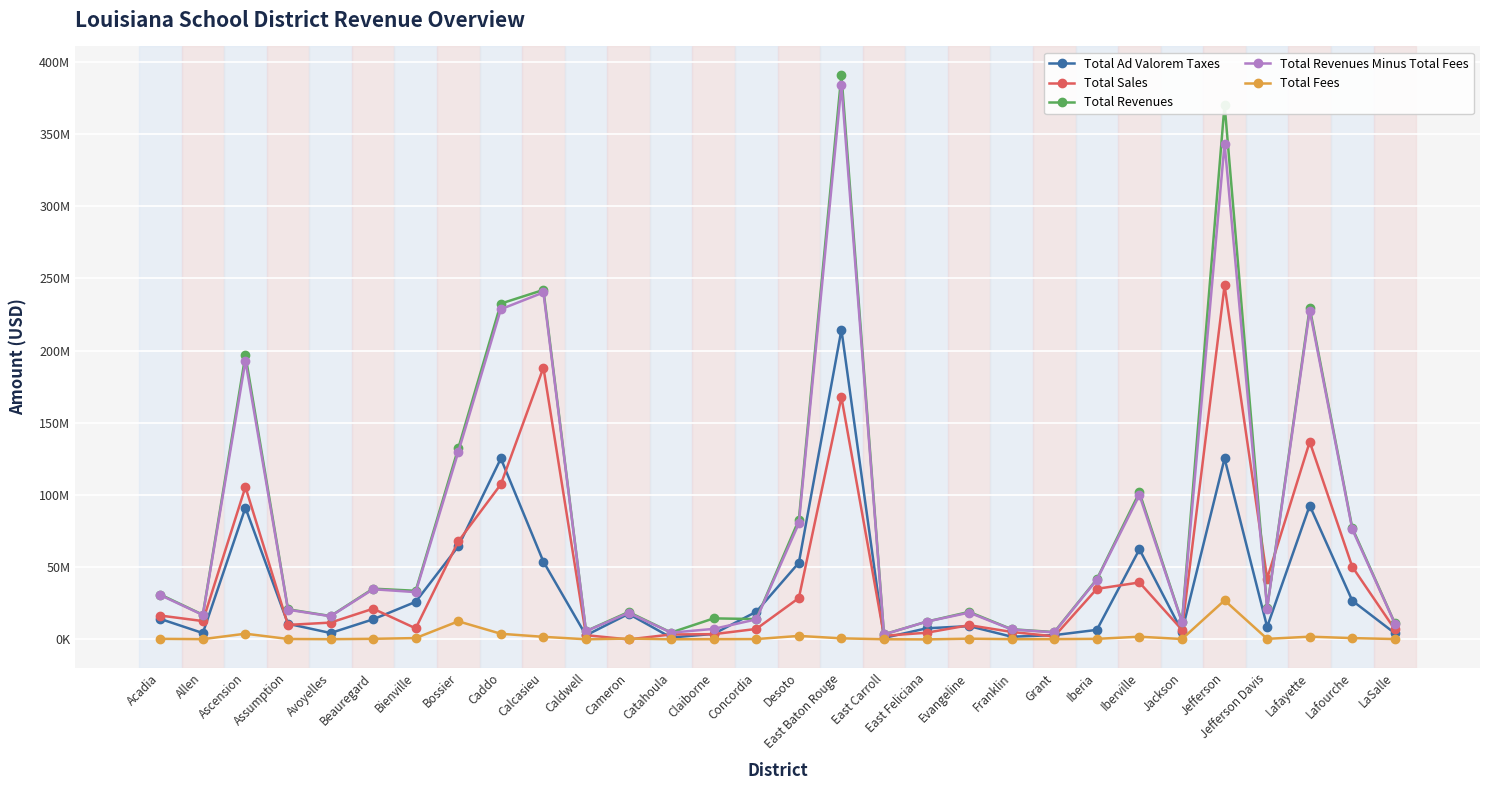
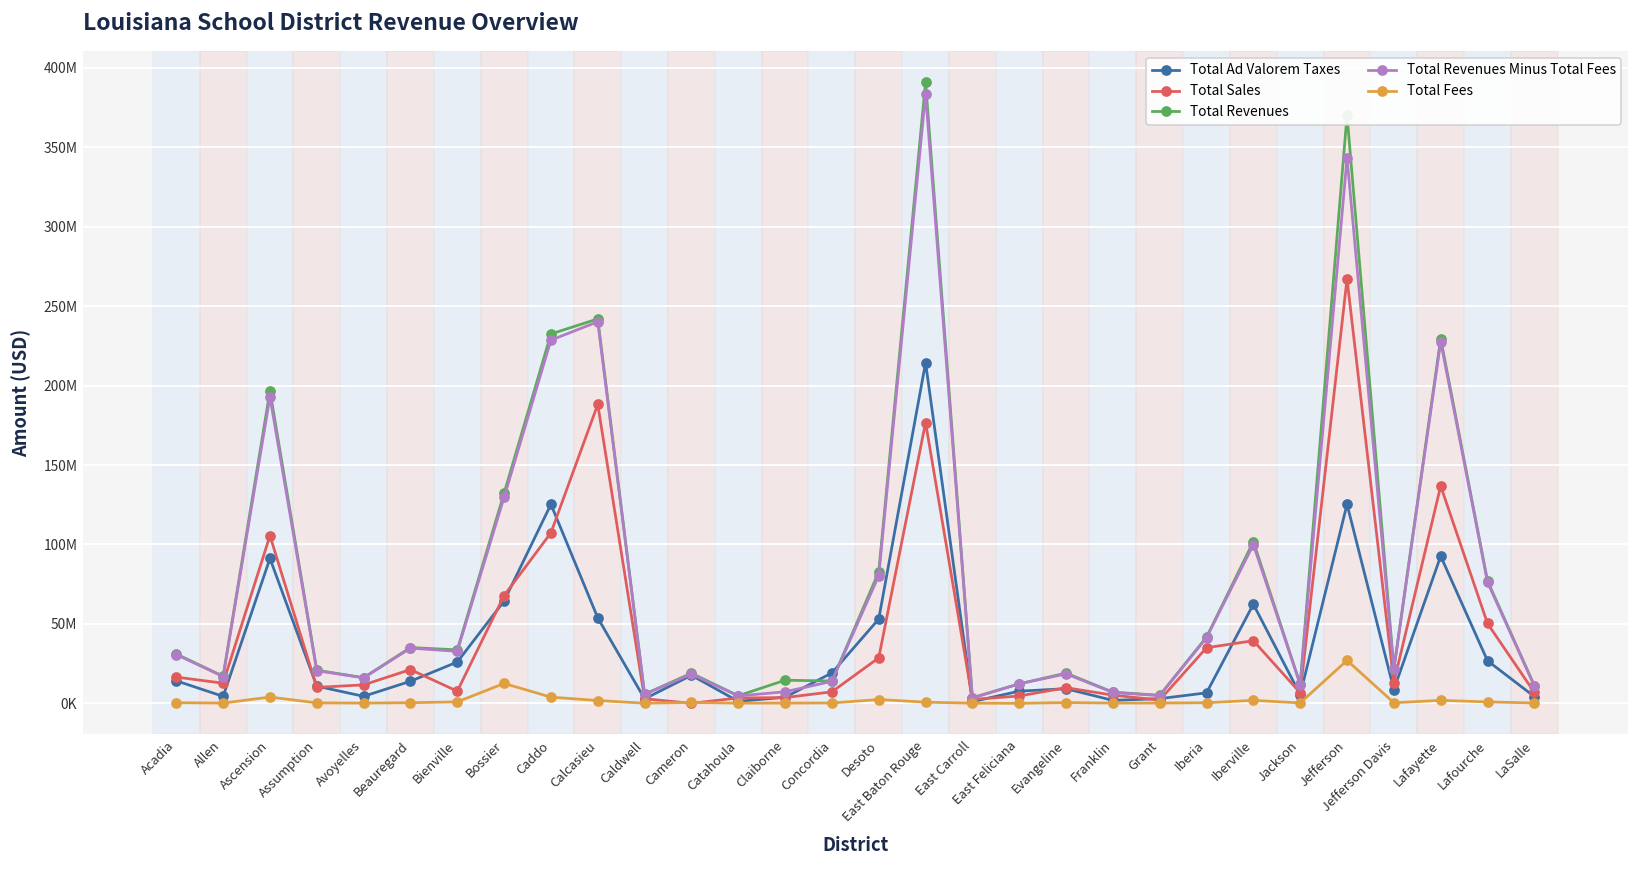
  {
    "Total Ad Valorem Taxes": {
      "Acadia": 14000000,
      "Allen": 4000000,
      "Ascension": 91000000,
      "Avoyelles": 4000000,
      "Beauregard": 14000000,
      "Bienville": 26000000,
      "Bossier": 64000000,
      "Caddo": 125000000,
      "Calcasieu": 54000000,
      "Concordia": 19000000,
      "Desoto": 53000000,
      "East Baton Rouge": 214000000,
      "East Feliciana": 8000000,
      "Iberia": 7000000,
      "Iberville": 62000000,
      "Jefferson": 125000000,
      "Jefferson Davis": 9000000,
      "Lafayette": 93000000,
      "Lafourche": 27000000,
      "LaSalle": 4000000
    },
    "Total Sales": {
      "Acadia": 17000000,
      "Allen": 13000000,
      "Ascension": 106000000,
      "Avoyelles": 12000000,
      "Beauregard": 21000000,
      "Bienville": 8000000,
      "Bossier": 68000000,
      "Caddo": 107000000,
      "Calcasieu": 188000000,
      "Concordia": 7000000,
      "Desoto": 29000000,
-     "East Baton Rouge": 168000000,
+     "East Baton Rouge": 177000000,
      "East Feliciana": 5000000,
      "Iberia": 35000000,
      "Iberville": 39000000,
-     "Jefferson": 245000000,
-     "Jefferson Davis": 42000000,
+     "Jefferson": 267000000,
+     "Jefferson Davis": 13000000,
      "Lafayette": 137000000,
      "Lafourche": 50000000,
      "LaSalle": 7000000
    },
    "Total Revenues": {
      "Ascension": 197000000,
      "Bossier": 132000000,
      "Caddo": 232000000,
      "Calcasieu": 242000000,
      "Claiborne": 15000000,
      "Desoto": 83000000,
      "East Baton Rouge": 391000000,
      "Iberville": 102000000,
      "Lafayette": 230000000
    },
    "Total Revenues Minus Total Fees": {
      "Ascension": 193000000,
      "Bossier": 130000000,
      "Caddo": 229000000,
      "Calcasieu": 240000000,
      "Claiborne": 7000000,
      "Desoto": 80000000,
      "East Baton Rouge": 384000000,
      "Iberville": 100000000,
      "Jefferson": 343000000,
      "Lafayette": 228000000
    },
    "Total Fees": {
      "Acadia": 0,
      "Allen": 0,
      "Ascension": 4000000,
      "Assumption": 0,
      "Avoyelles": 0,
      "Beauregard": 0,
      "Bienville": 1000000,
      "Bossier": 13000000,
      "Caddo": 4000000,
      "Calcasieu": 2000000,
      "Caldwell": 0,
      "Claiborne": 0,
      "Concordia": 0,
      "Desoto": 2000000,
      "East Baton Rouge": 1000000,
      "East Feliciana": 0,
      "Evangeline": 0,
      "Grant": 0,
      "Iberia": 0,
      "Iberville": 2000000,
      "Jackson": 0,
      "Jefferson": 27000000,
      "Jefferson Davis": 0,
      "Lafayette": 2000000,
      "Lafourche": 1000000,
      "LaSalle": 0
    }
  }
